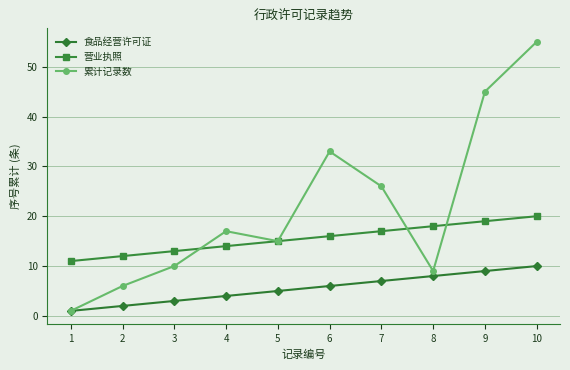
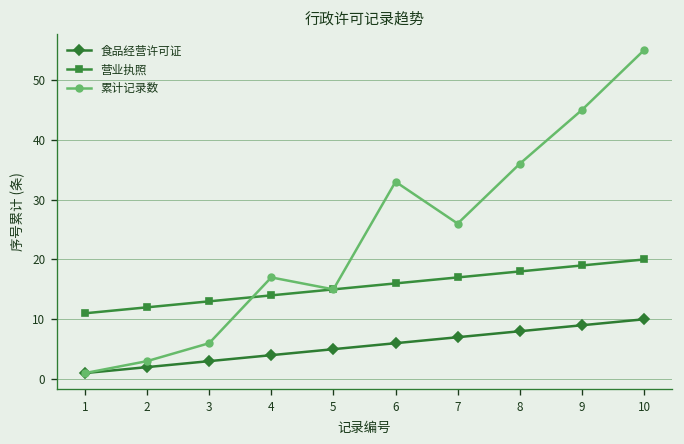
  {
    "累计记录数": {
-     "2": 6,
-     "3": 10,
+     "2": 3,
+     "3": 6,
      "4": 17,
      "6": 33,
      "7": 26,
-     "8": 9,
+     "8": 36,
      "9": 45,
      "10": 55
    }
  }
